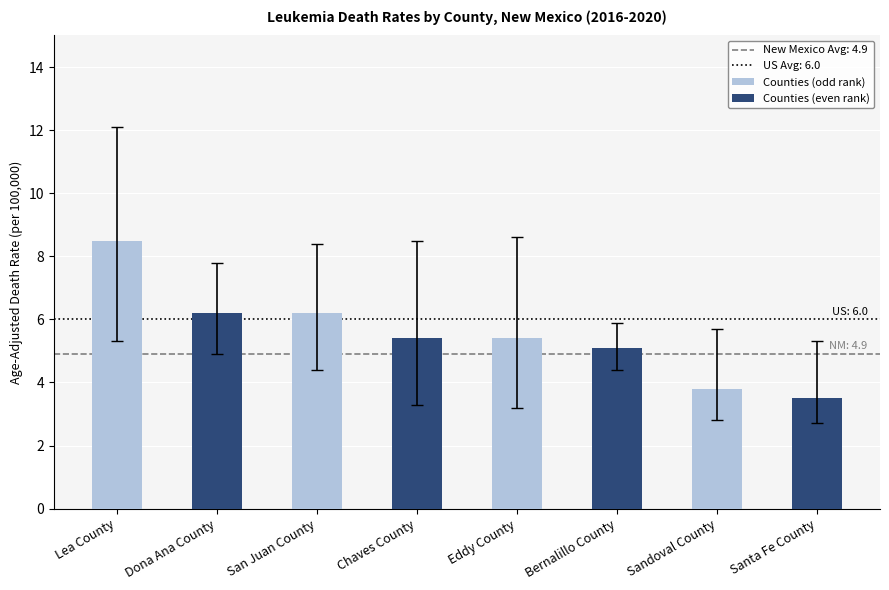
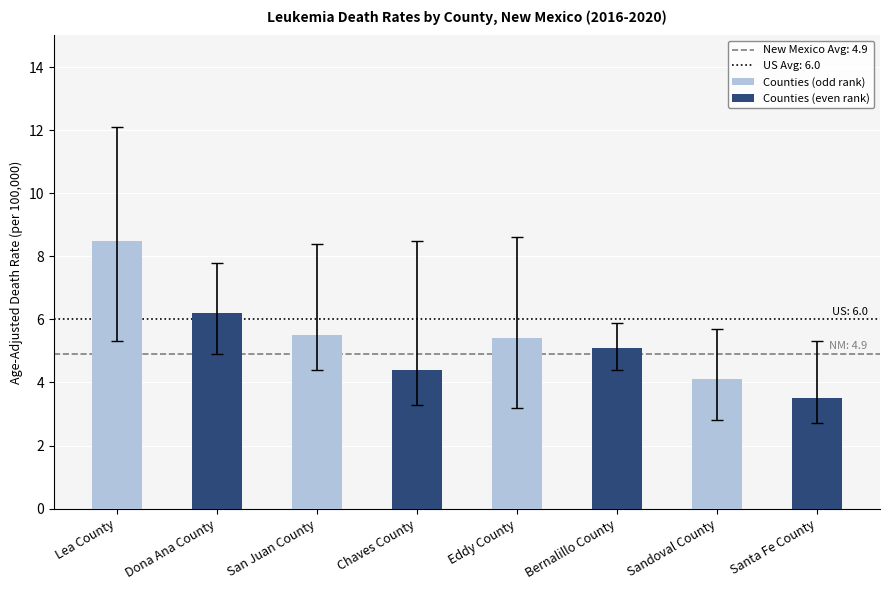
  {
    "Counties (odd rank)": {
      "Lea County": 8.5,
-     "San Juan County": 6.2,
+     "San Juan County": 5.5,
      "Eddy County": 5.4,
-     "Sandoval County": 3.8
+     "Sandoval County": 4.1
    },
    "Counties (even rank)": {
      "Dona Ana County": 6.2,
-     "Chaves County": 5.4,
+     "Chaves County": 4.4,
      "Bernalillo County": 5.1,
      "Santa Fe County": 3.5
    }
  }
